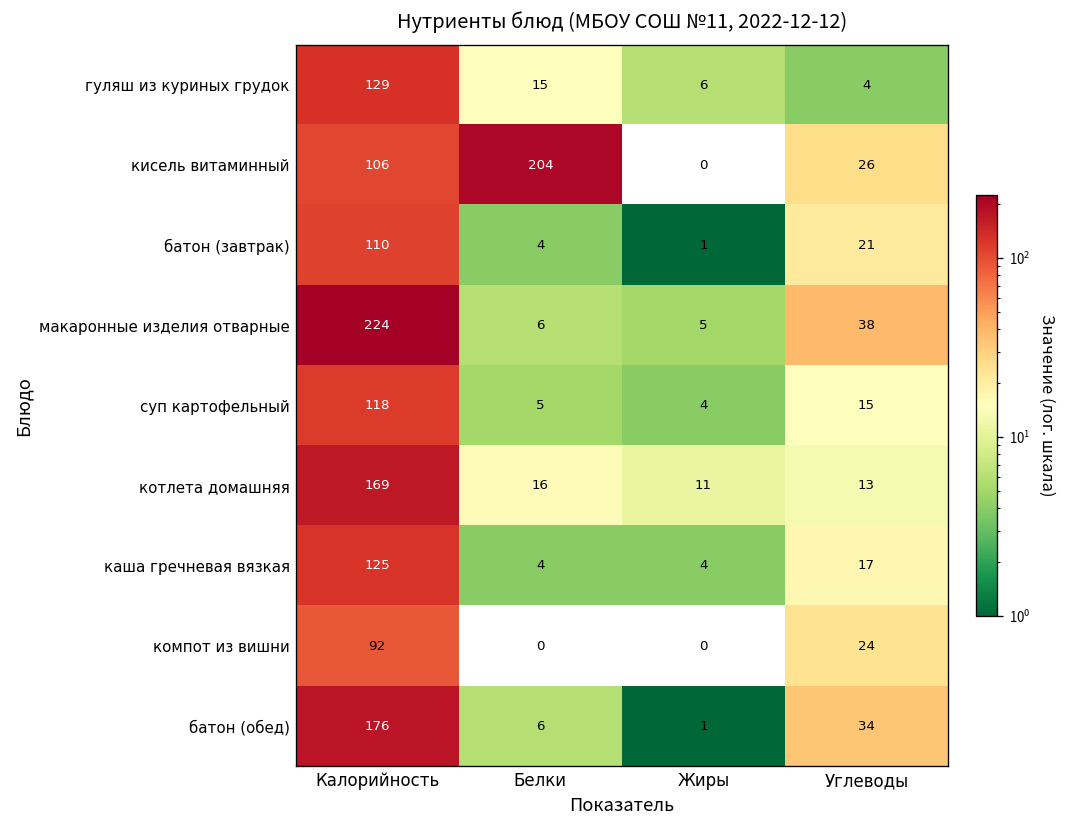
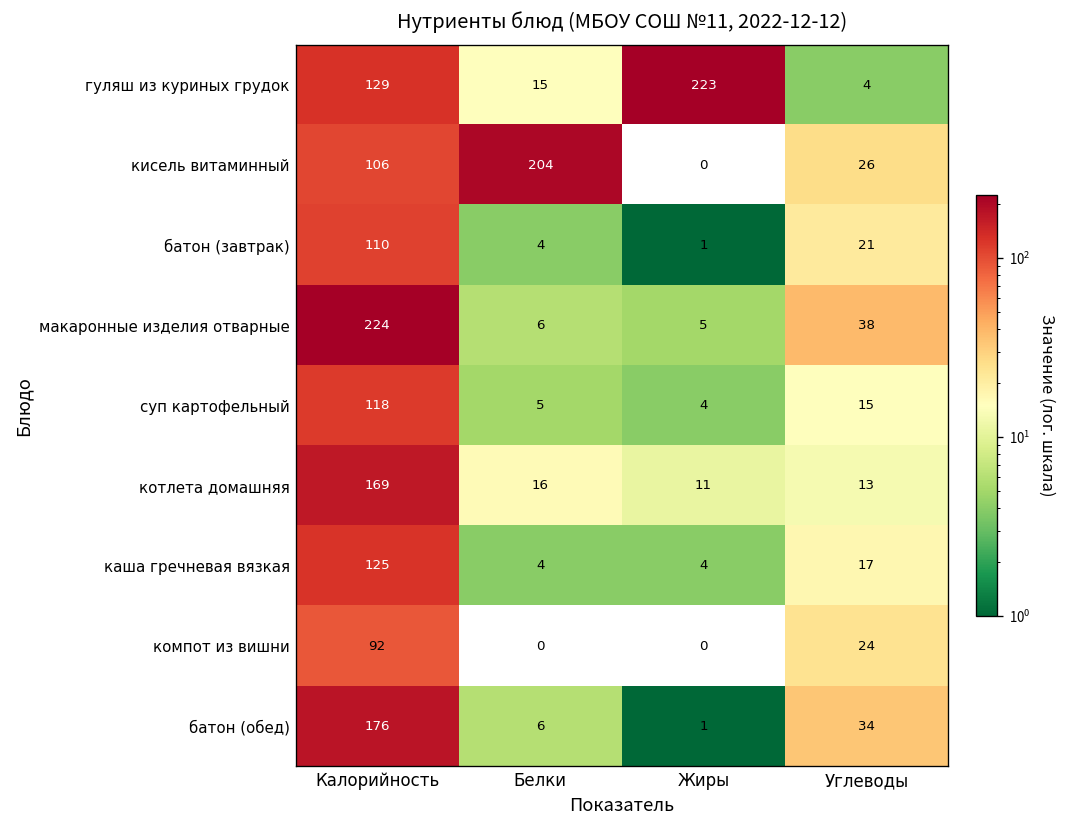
  {
    "гуляш из куриных грудок": {
      "Калорийность": 129,
      "Белки": 15,
-     "Жиры": 6,
+     "Жиры": 223,
      "Углеводы": 4
    },
    "кисель витаминный": {
      "Калорийность": 106,
      "Белки": 204,
      "Жиры": 0,
      "Углеводы": 26
    },
    "батон (завтрак)": {
      "Калорийность": 110,
      "Белки": 4,
      "Жиры": 1,
      "Углеводы": 21
    },
    "макаронные изделия отварные": {
      "Калорийность": 224,
      "Белки": 6,
      "Жиры": 5,
      "Углеводы": 38
    },
    "суп картофельный": {
      "Калорийность": 118,
      "Белки": 5,
      "Жиры": 4,
      "Углеводы": 15
    },
    "котлета домашняя": {
      "Калорийность": 169,
      "Белки": 16,
      "Жиры": 11,
      "Углеводы": 13
    },
    "каша гречневая вязкая": {
      "Калорийность": 125,
      "Белки": 4,
      "Жиры": 4,
      "Углеводы": 17
    },
    "компот из вишни": {
      "Калорийность": 92,
      "Белки": 0,
      "Жиры": 0,
      "Углеводы": 24
    },
    "батон (обед)": {
      "Калорийность": 176,
      "Белки": 6,
      "Жиры": 1,
      "Углеводы": 34
    }
  }
